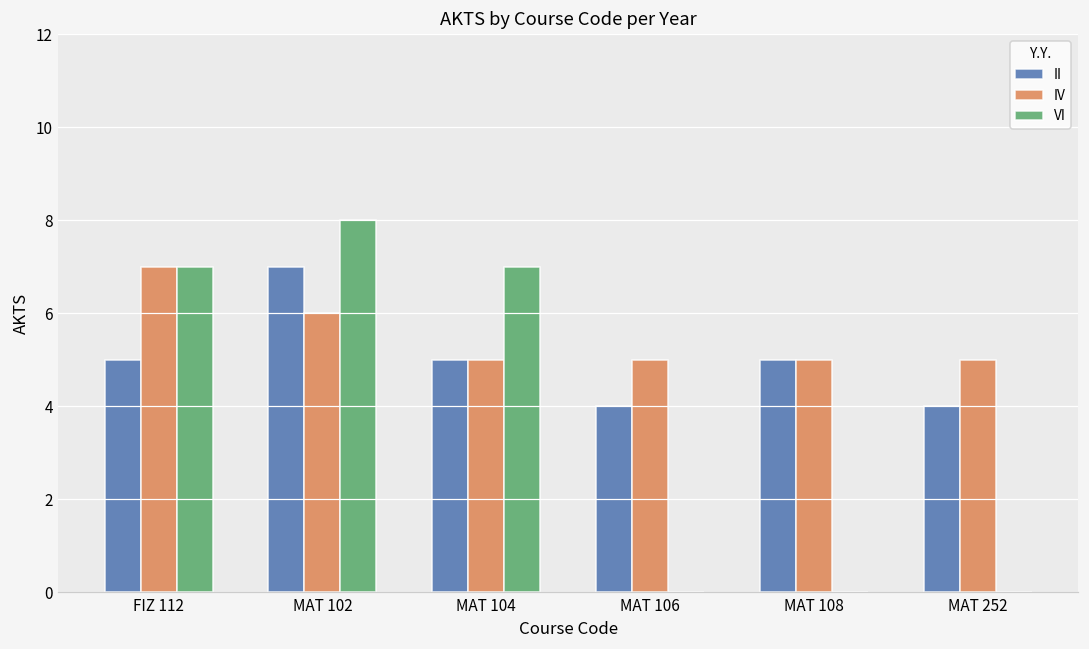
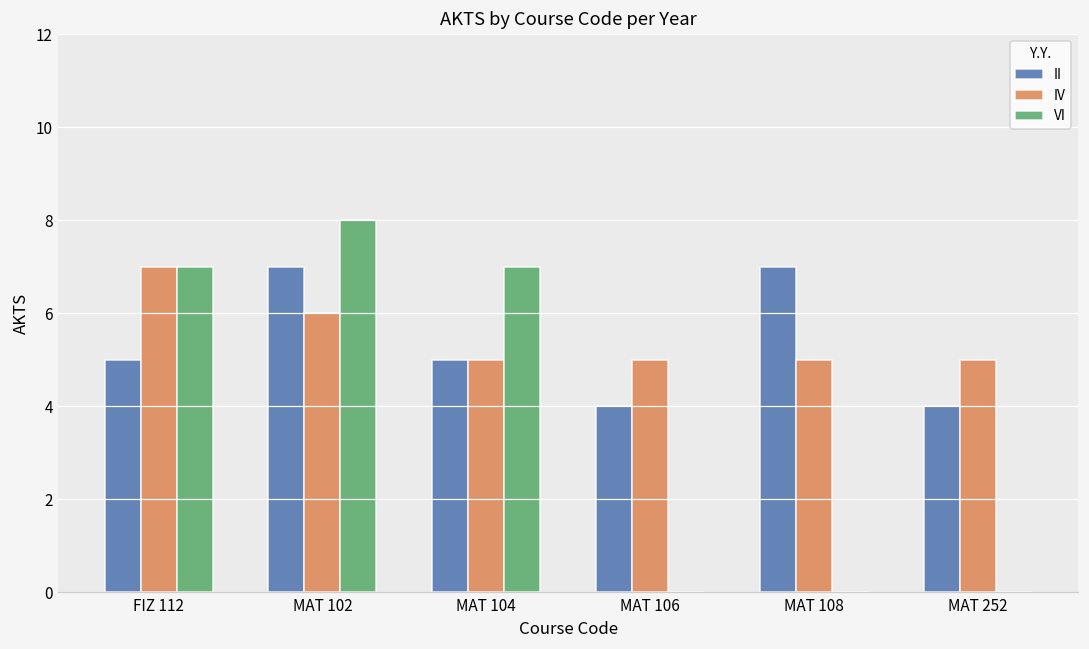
  {
    "II": {
      "FIZ 112": 5,
      "MAT 102": 7,
      "MAT 104": 5,
      "MAT 106": 4,
-     "MAT 108": 5,
+     "MAT 108": 7,
      "MAT 252": 4
    },
    "IV": {
      "FIZ 112": 7,
      "MAT 102": 6,
      "MAT 104": 5,
      "MAT 106": 5,
      "MAT 108": 5,
      "MAT 252": 5
    },
    "VI": {
      "FIZ 112": 7,
      "MAT 102": 8,
      "MAT 104": 7,
      "MAT 106": 0,
      "MAT 108": 0,
      "MAT 252": 0
    }
  }
